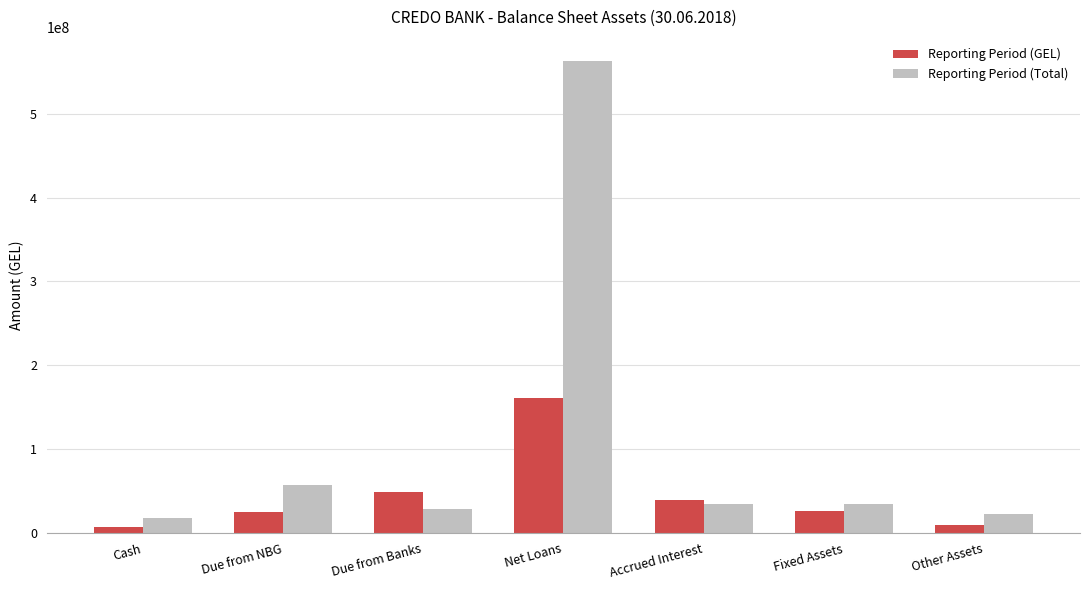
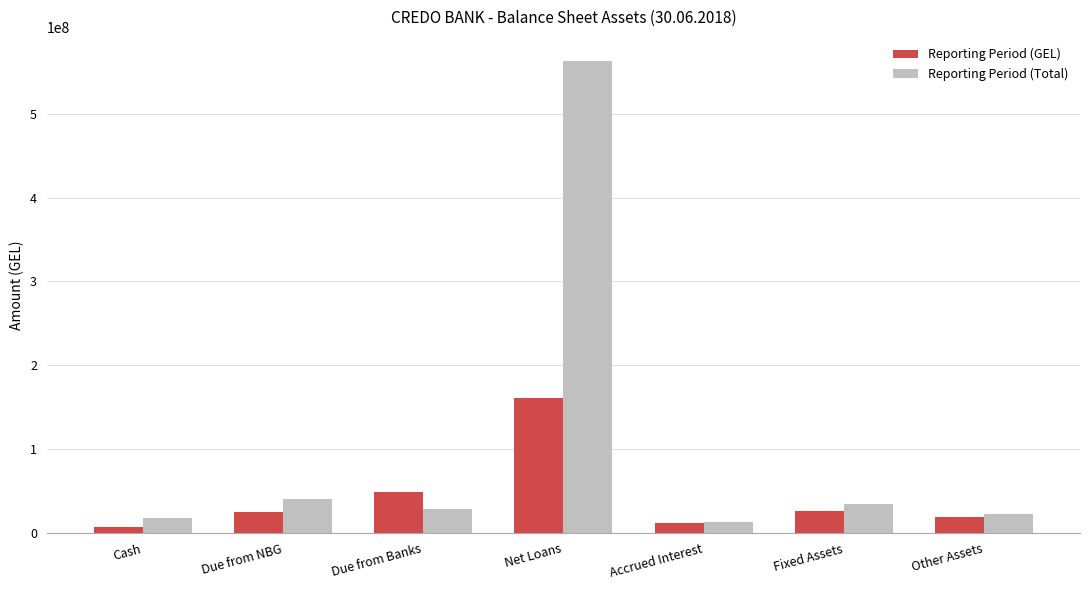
  {
    "Reporting Period (GEL)": {
      "Cash": 10000000,
      "Due from NBG": 30000000,
      "Due from Banks": 50000000,
      "Net Loans": 160000000,
-     "Accrued Interest": 40000000,
+     "Accrued Interest": 10000000,
      "Fixed Assets": 30000000,
-     "Other Assets": 10000000
+     "Other Assets": 20000000
    },
    "Reporting Period (Total)": {
      "Cash": 20000000,
-     "Due from NBG": 60000000,
+     "Due from NBG": 40000000,
      "Due from Banks": 30000000,
      "Net Loans": 560000000,
-     "Accrued Interest": 30000000,
+     "Accrued Interest": 10000000,
      "Fixed Assets": 30000000,
      "Other Assets": 20000000
    }
  }
